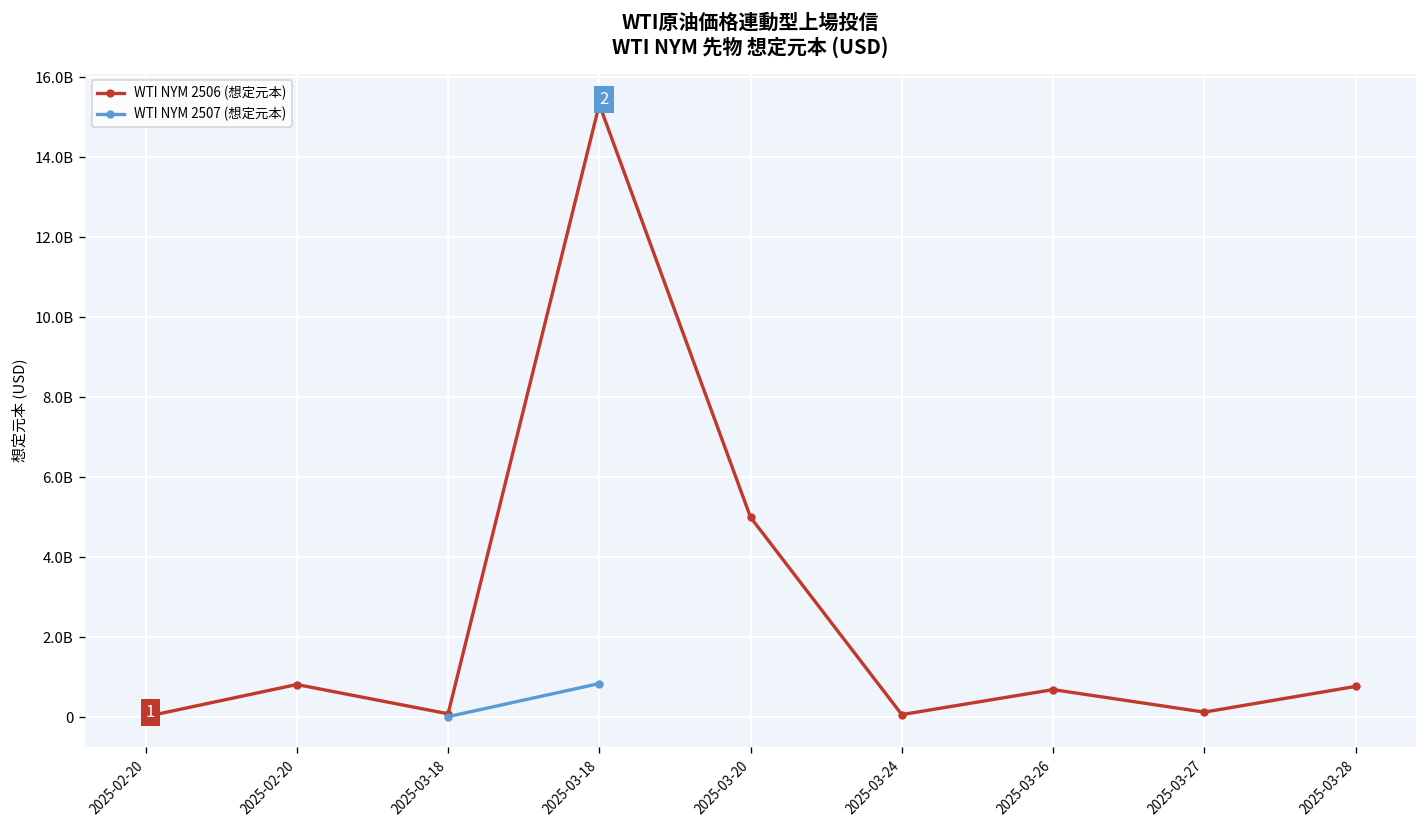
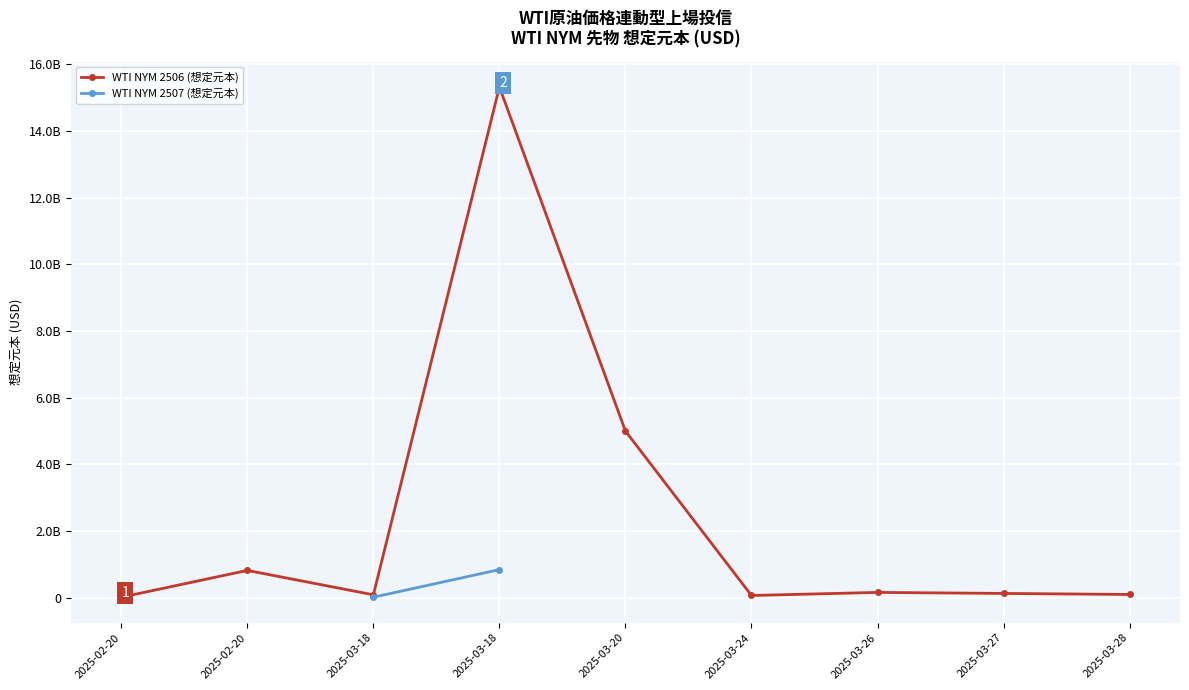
  {
    "WTI NYM 2506 (想定元本)": {
      "2025-03-20": 5000000000,
      "2025-03-24": 100000000,
-     "2025-03-26": 700000000,
+     "2025-03-26": 200000000,
      "2025-03-27": 100000000,
-     "2025-03-28": 800000000
+     "2025-03-28": 100000000
    }
  }
